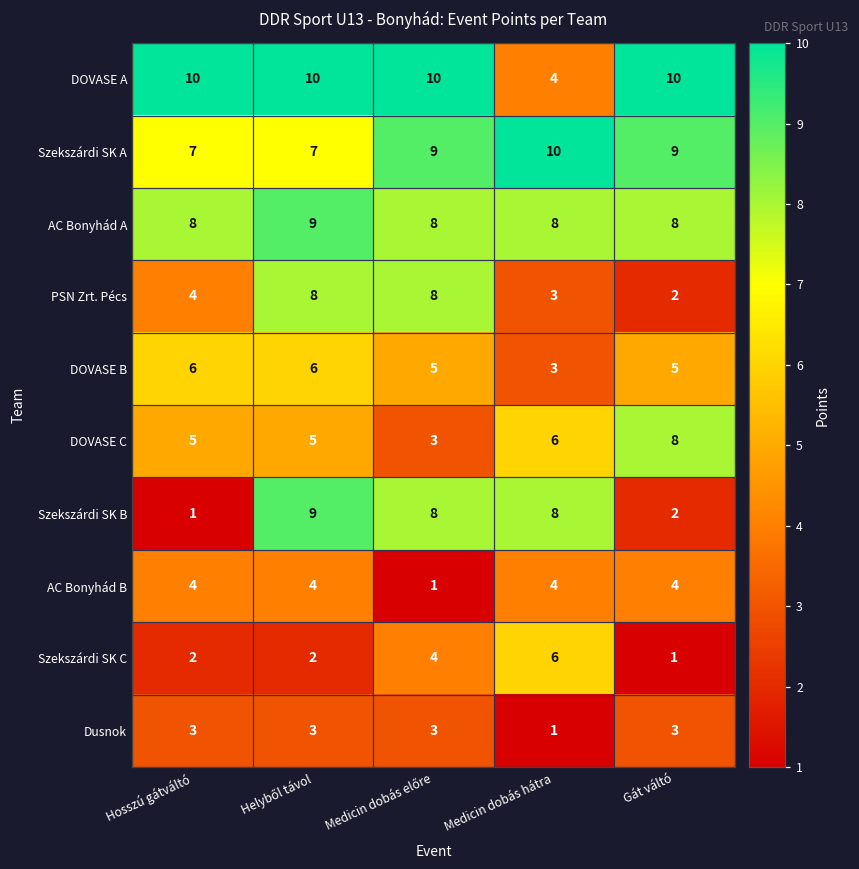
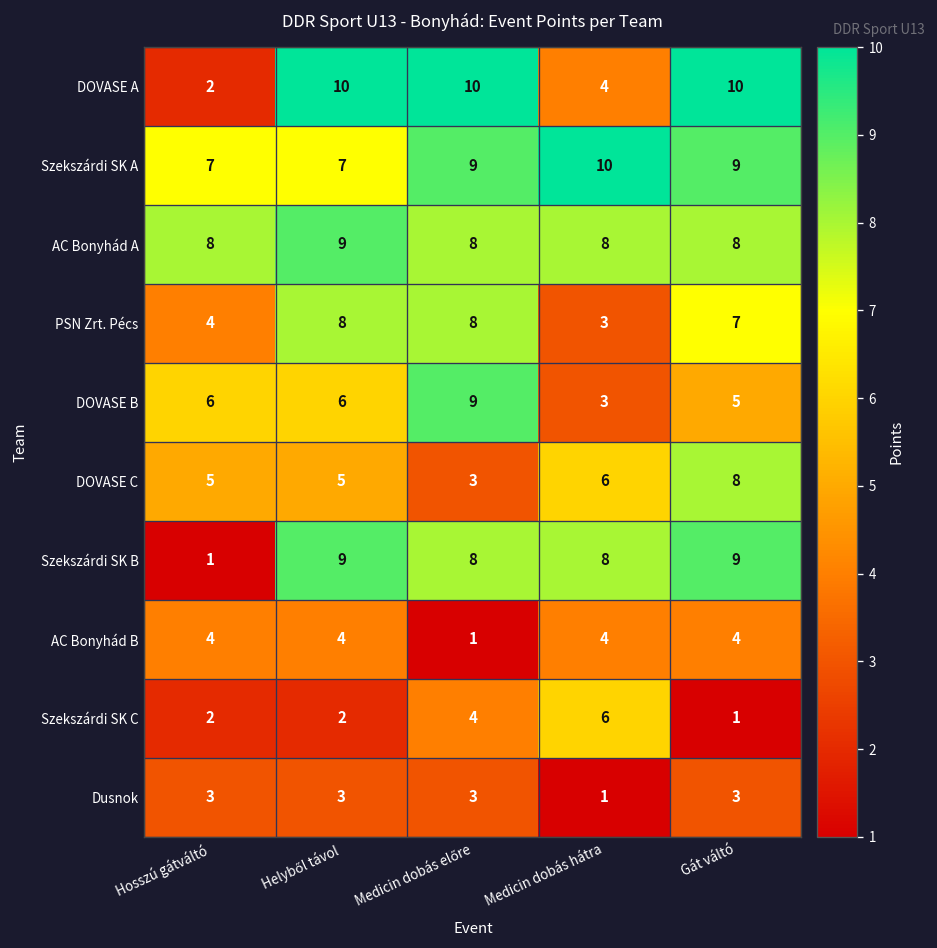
  {
    "DOVASE A": {
-     "Hosszú gátváltó": 10,
+     "Hosszú gátváltó": 2,
      "Helyből távol": 10,
      "Medicin dobás előre": 10,
      "Medicin dobás hátra": 4,
      "Gát váltó": 10
    },
    "Szekszárdi SK A": {
      "Hosszú gátváltó": 7,
      "Helyből távol": 7,
      "Medicin dobás előre": 9,
      "Medicin dobás hátra": 10,
      "Gát váltó": 9
    },
    "AC Bonyhád A": {
      "Hosszú gátváltó": 8,
      "Helyből távol": 9,
      "Medicin dobás előre": 8,
      "Medicin dobás hátra": 8,
      "Gát váltó": 8
    },
    "PSN Zrt. Pécs": {
      "Hosszú gátváltó": 4,
      "Helyből távol": 8,
      "Medicin dobás előre": 8,
      "Medicin dobás hátra": 3,
-     "Gát váltó": 2
+     "Gát váltó": 7
    },
    "DOVASE B": {
      "Hosszú gátváltó": 6,
      "Helyből távol": 6,
-     "Medicin dobás előre": 5,
+     "Medicin dobás előre": 9,
      "Medicin dobás hátra": 3,
      "Gát váltó": 5
    },
    "DOVASE C": {
      "Hosszú gátváltó": 5,
      "Helyből távol": 5,
      "Medicin dobás előre": 3,
      "Medicin dobás hátra": 6,
      "Gát váltó": 8
    },
    "Szekszárdi SK B": {
      "Hosszú gátváltó": 1,
      "Helyből távol": 9,
      "Medicin dobás előre": 8,
      "Medicin dobás hátra": 8,
-     "Gát váltó": 2
+     "Gát váltó": 9
    },
    "AC Bonyhád B": {
      "Hosszú gátváltó": 4,
      "Helyből távol": 4,
      "Medicin dobás előre": 1,
      "Medicin dobás hátra": 4,
      "Gát váltó": 4
    },
    "Szekszárdi SK C": {
      "Hosszú gátváltó": 2,
      "Helyből távol": 2,
      "Medicin dobás előre": 4,
      "Medicin dobás hátra": 6,
      "Gát váltó": 1
    },
    "Dusnok": {
      "Hosszú gátváltó": 3,
      "Helyből távol": 3,
      "Medicin dobás előre": 3,
      "Medicin dobás hátra": 1,
      "Gát váltó": 3
    }
  }
